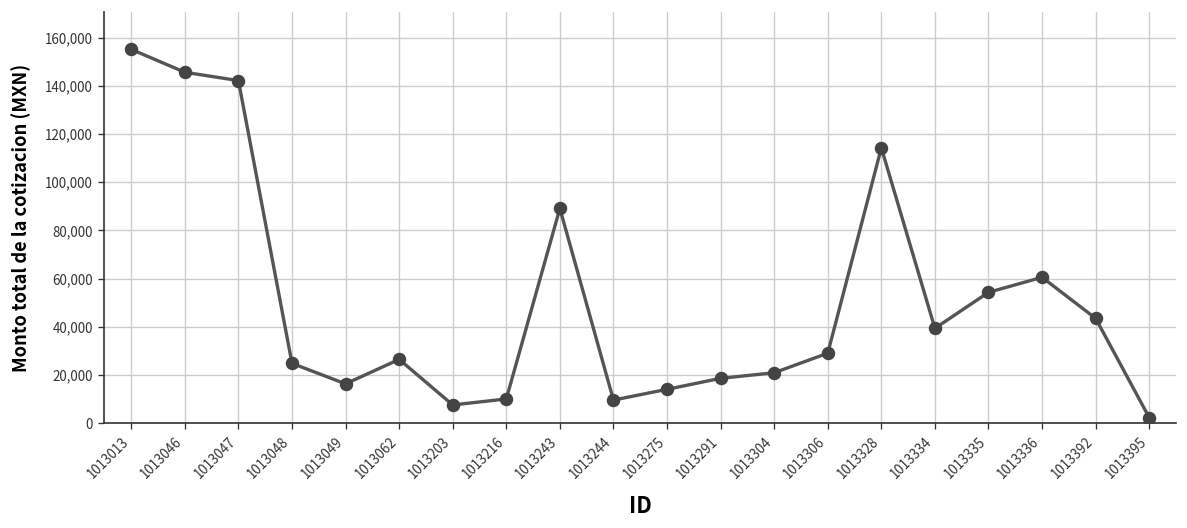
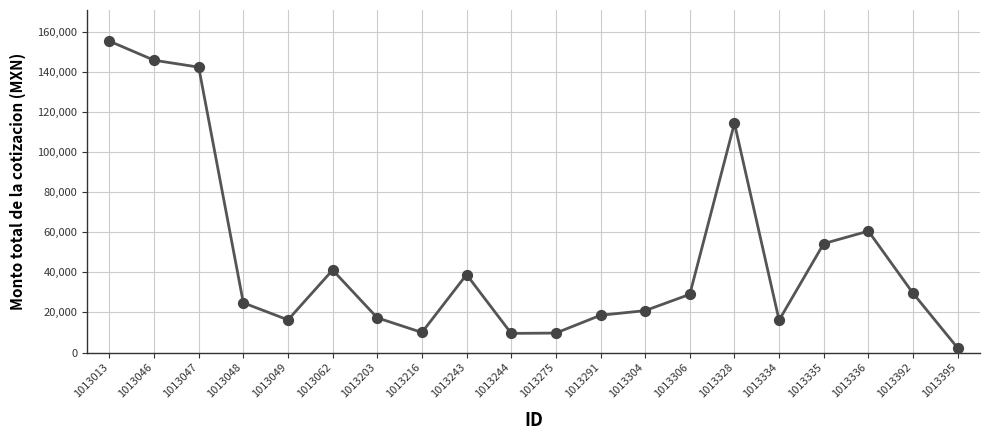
  {
    "1013013": "155,000",
    "1013046": "146,000",
    "1013047": "142,000",
    "1013048": "25,000",
    "1013049": "16,000",
-   "1013062": "26,000",
-   "1013203": "8,000",
+   "1013062": "41,000",
+   "1013203": "17,000",
    "1013216": "10,000",
-   "1013243": "89,000",
+   "1013243": "39,000",
    "1013244": "10,000",
-   "1013275": "14,000",
+   "1013275": "10,000",
    "1013291": "19,000",
    "1013304": "21,000",
    "1013306": "29,000",
    "1013328": "114,000",
-   "1013334": "39,000",
+   "1013334": "16,000",
    "1013335": "54,000",
    "1013336": "61,000",
-   "1013392": "43,000",
+   "1013392": "30,000",
    "1013395": "2,000"
  }
